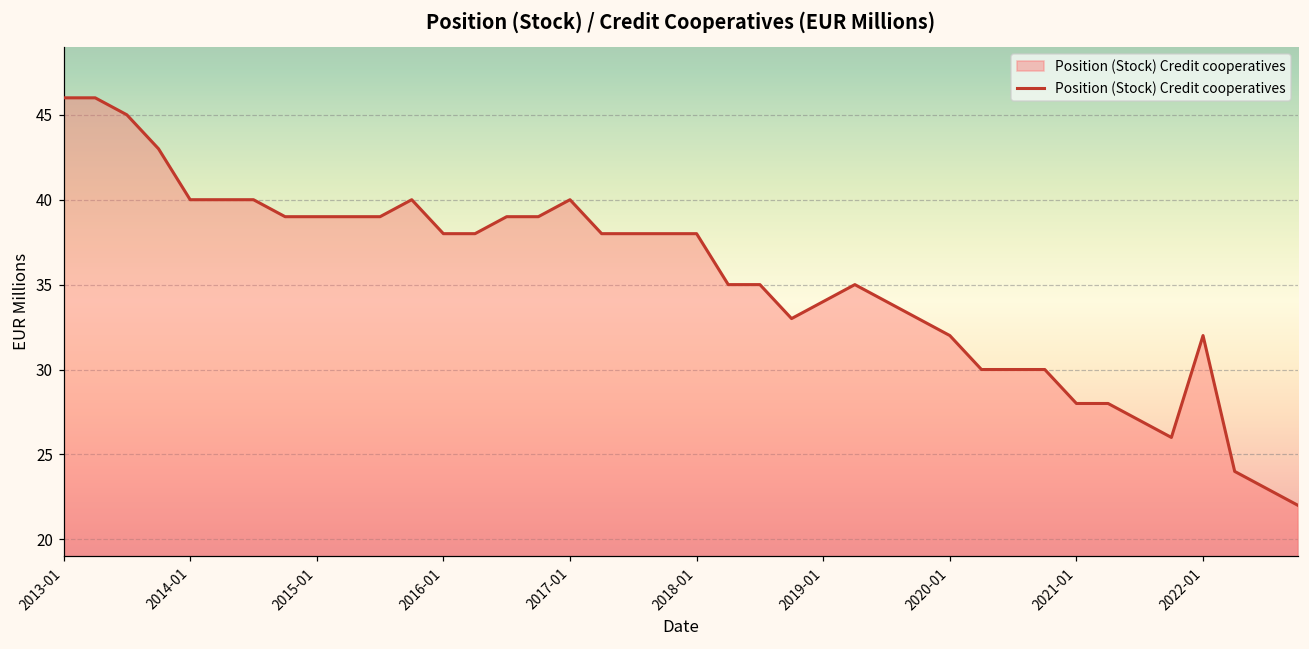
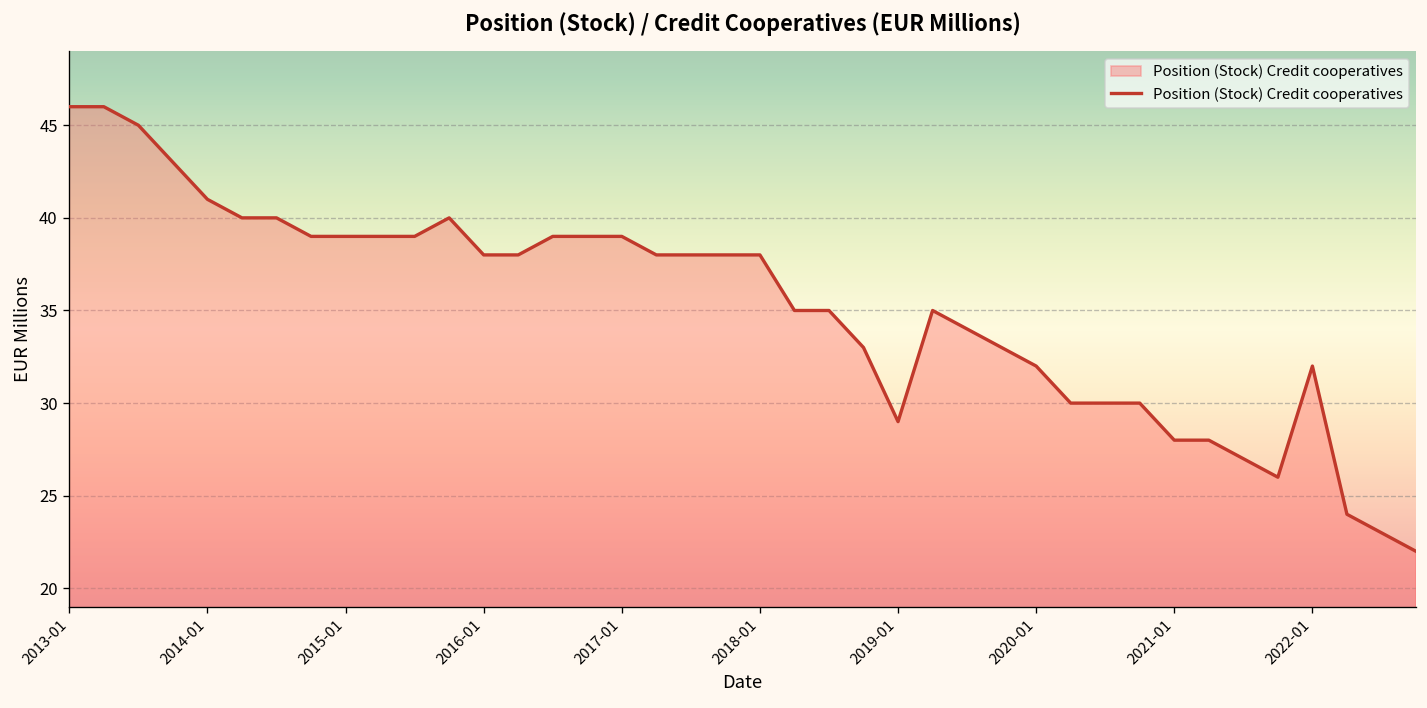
  {
    "2013-01": 46,
-   "2014-01": 40,
+   "2014-01": 41,
    "2015-01": 39,
    "2016-01": 38,
-   "2017-01": 40,
+   "2017-01": 39,
    "2018-01": 38,
-   "2019-01": 34,
+   "2019-01": 29,
    "2020-01": 32,
    "2021-01": 28,
    "2022-01": 32
  }
